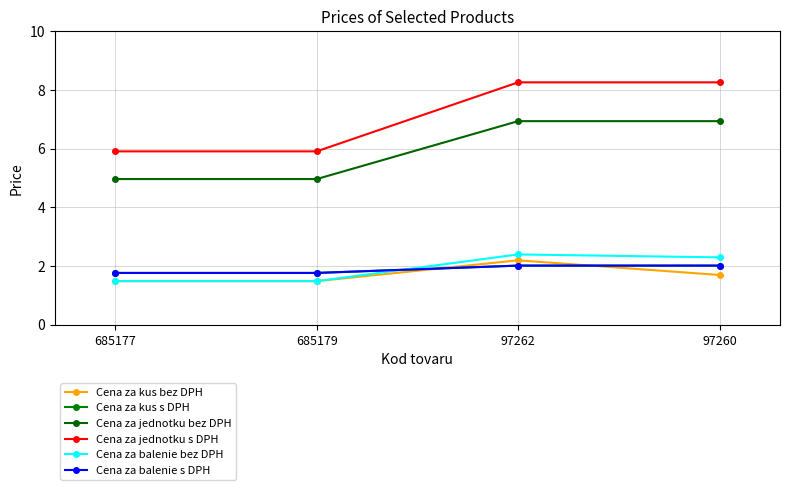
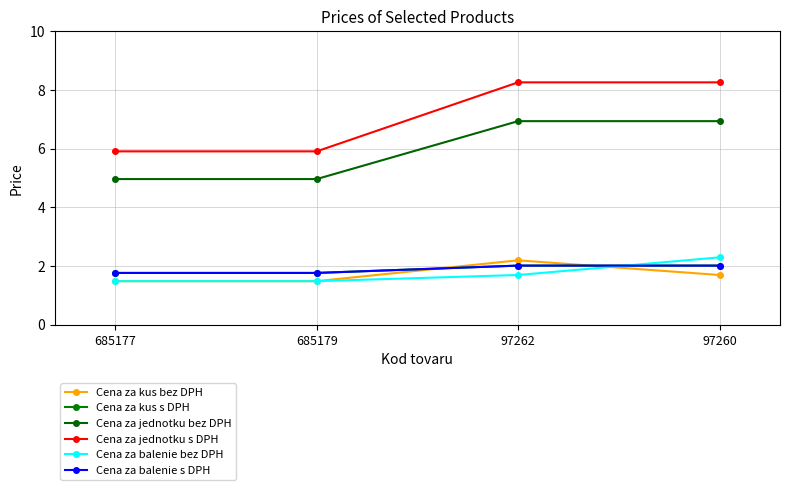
  {
    "Cena za kus bez DPH": {
      "97262": 2.2,
      "97260": 1.7
    },
    "Cena za balenie s DPH": {
      "685177": 1.8,
      "685179": 1.8,
      "97262": 2.0,
      "97260": 2.0
    },
    "Cena za jednotku bez DPH": {
      "685177": 5.0,
      "685179": 5.0,
      "97262": 6.9,
      "97260": 6.9
    },
    "Cena za jednotku s DPH": {
      "685177": 5.9,
      "685179": 5.9,
      "97262": 8.3,
      "97260": 8.3
    },
    "Cena za balenie bez DPH": {
-     "97262": 2.4,
+     "97262": 1.7,
      "97260": 2.3
    }
  }
